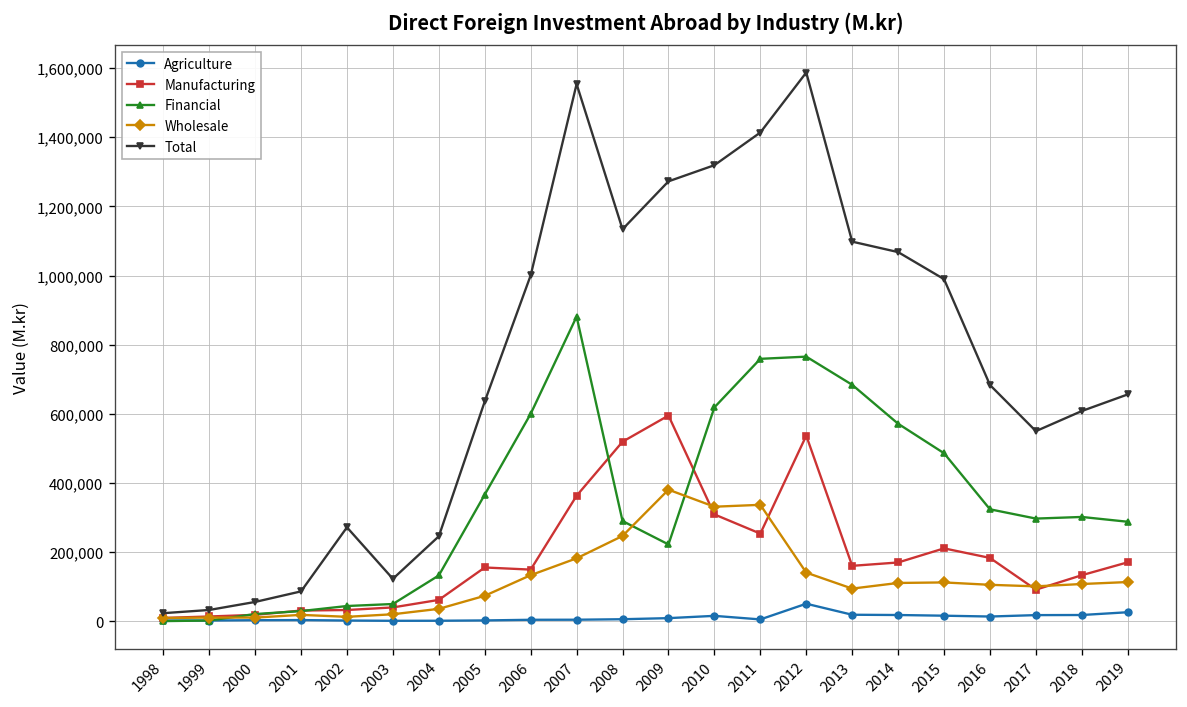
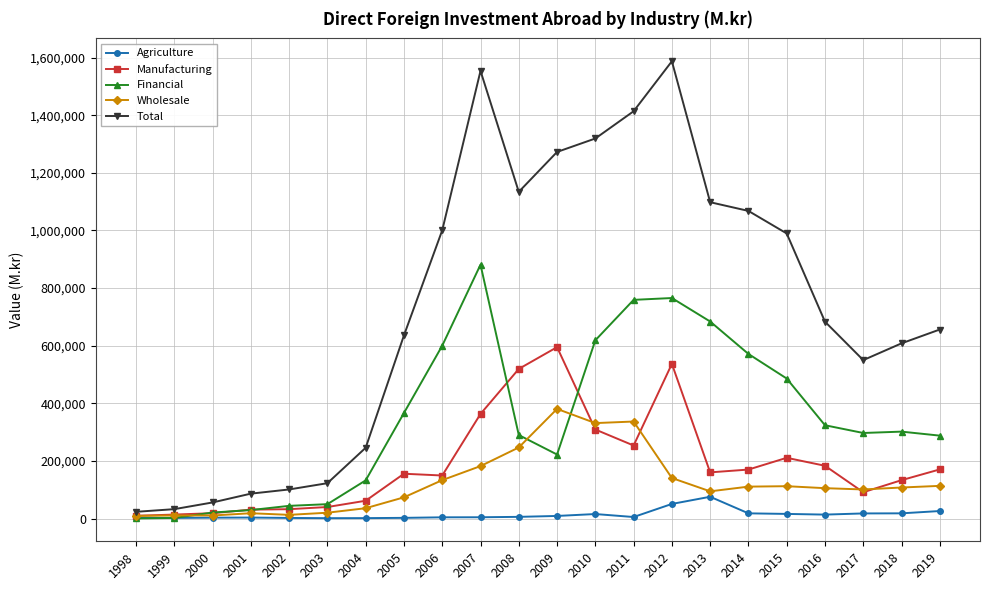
  {
    "Agriculture": {
      "2001": "0",
      "2002": "0",
      "2003": "0",
      "2004": "0",
      "2005": "0",
      "2006": "0",
      "2007": "0",
      "2008": "10,000",
      "2009": "10,000",
      "2010": "20,000",
      "2011": "10,000",
      "2012": "50,000",
-     "2013": "20,000",
+     "2013": "80,000",
      "2014": "20,000",
      "2015": "20,000",
      "2016": "10,000",
      "2017": "20,000",
      "2018": "20,000",
      "2019": "30,000"
    },
    "Manufacturing": {
      "2002": "30,000",
      "2003": "40,000",
      "2004": "60,000",
      "2005": "160,000",
      "2006": "150,000",
      "2007": "360,000",
      "2008": "520,000",
      "2009": "600,000",
      "2010": "310,000",
      "2011": "250,000",
      "2012": "540,000",
      "2013": "160,000",
      "2014": "170,000",
      "2015": "210,000",
      "2016": "180,000",
      "2017": "90,000",
      "2018": "130,000",
      "2019": "170,000"
    },
    "Financial": {
      "2002": "40,000",
      "2003": "50,000",
      "2004": "130,000",
      "2005": "370,000",
      "2006": "600,000",
      "2007": "880,000",
      "2008": "290,000",
      "2009": "220,000",
      "2010": "620,000",
      "2011": "760,000",
      "2012": "770,000",
      "2013": "680,000",
      "2014": "570,000",
      "2015": "490,000",
      "2016": "320,000",
      "2017": "300,000",
      "2018": "300,000",
      "2019": "290,000"
    },
    "Wholesale": {
      "2001": "20,000",
      "2002": "10,000",
      "2003": "20,000",
      "2004": "40,000",
      "2005": "70,000",
      "2006": "130,000",
      "2007": "180,000",
      "2008": "250,000",
      "2009": "380,000",
      "2010": "330,000",
      "2011": "340,000",
      "2012": "140,000",
      "2013": "90,000",
      "2014": "110,000",
      "2015": "110,000",
      "2016": "110,000",
      "2017": "100,000",
      "2018": "110,000",
      "2019": "110,000"
    },
    "Total": {
      "1998": "20,000",
      "1999": "30,000",
      "2000": "60,000",
      "2001": "90,000",
-     "2002": "270,000",
+     "2002": "100,000",
      "2003": "120,000",
      "2004": "250,000",
      "2005": "640,000",
      "2006": "1,000,000",
      "2007": "1,550,000",
      "2008": "1,130,000",
      "2009": "1,270,000",
      "2010": "1,320,000",
      "2011": "1,410,000",
      "2012": "1,590,000",
      "2013": "1,100,000",
      "2014": "1,070,000",
      "2015": "990,000",
      "2016": "680,000",
      "2017": "550,000",
      "2018": "610,000",
      "2019": "660,000"
    }
  }
